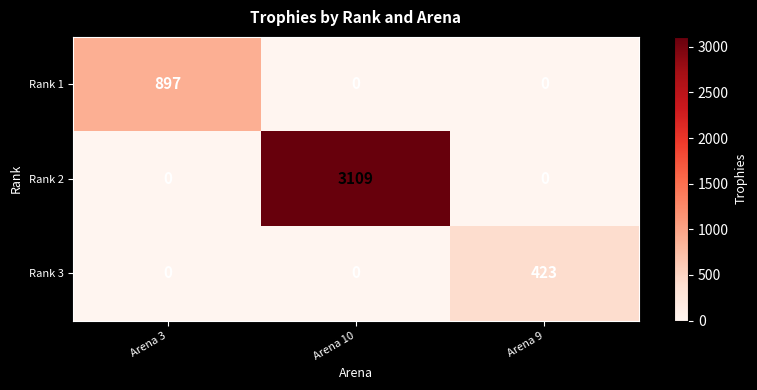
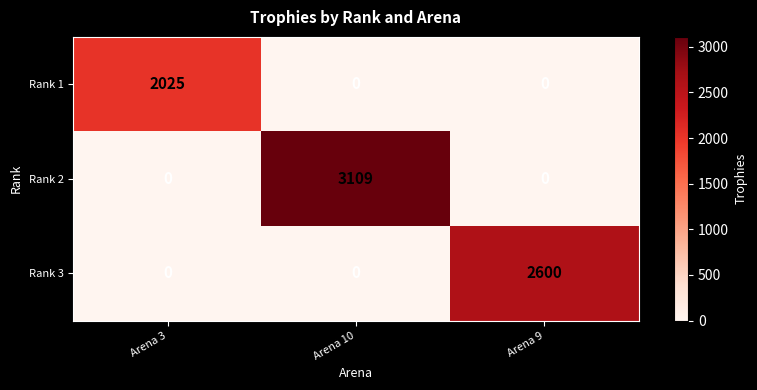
  {
    "Rank 1": {
-     "Arena 3": 897
+     "Arena 3": 2025
    },
    "Rank 2": {
      "Arena 10": 3109
    },
    "Rank 3": {
-     "Arena 9": 423
+     "Arena 9": 2600
    }
  }
